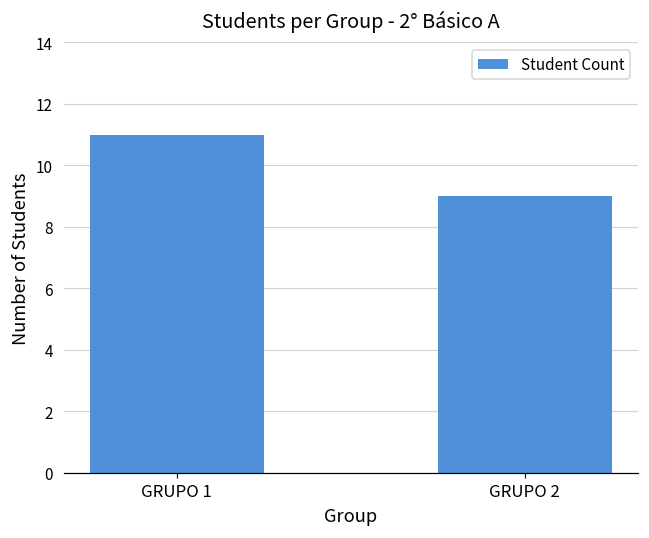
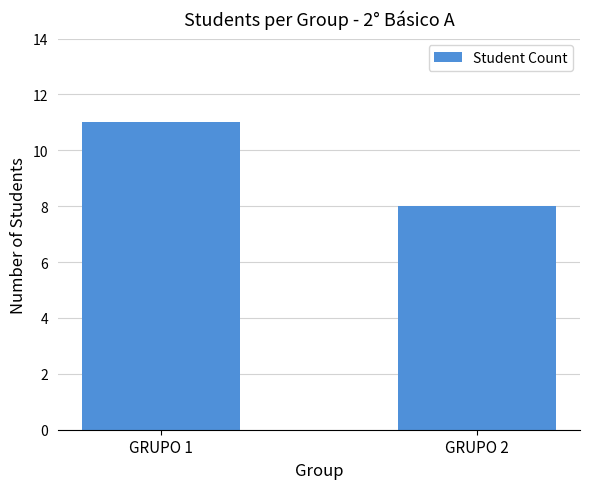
  {
    "GRUPO 1": 11,
-   "GRUPO 2": 9
+   "GRUPO 2": 8
  }
